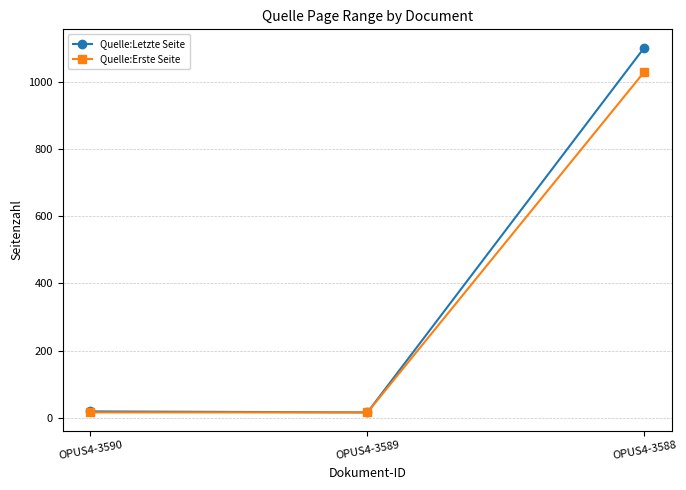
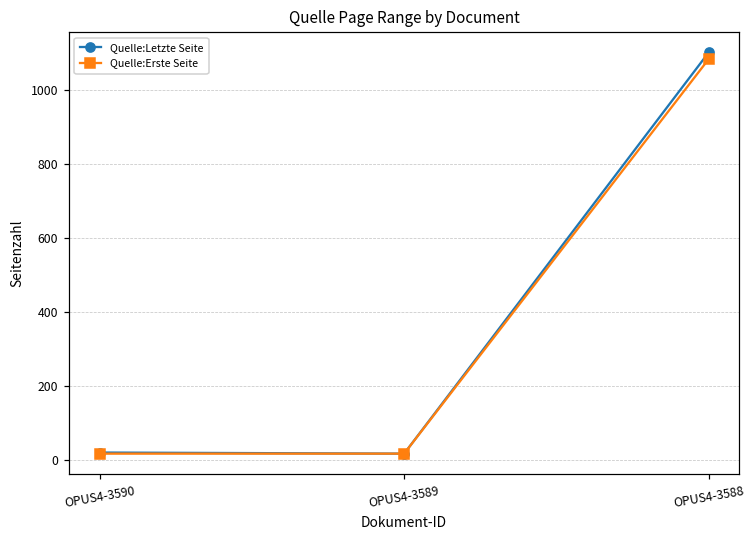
  {
    "Quelle:Letzte Seite": {
      "OPUS4-3588": 1100
    },
    "Quelle:Erste Seite": {
-     "OPUS4-3588": 1030
+     "OPUS4-3588": 1080
    }
  }
